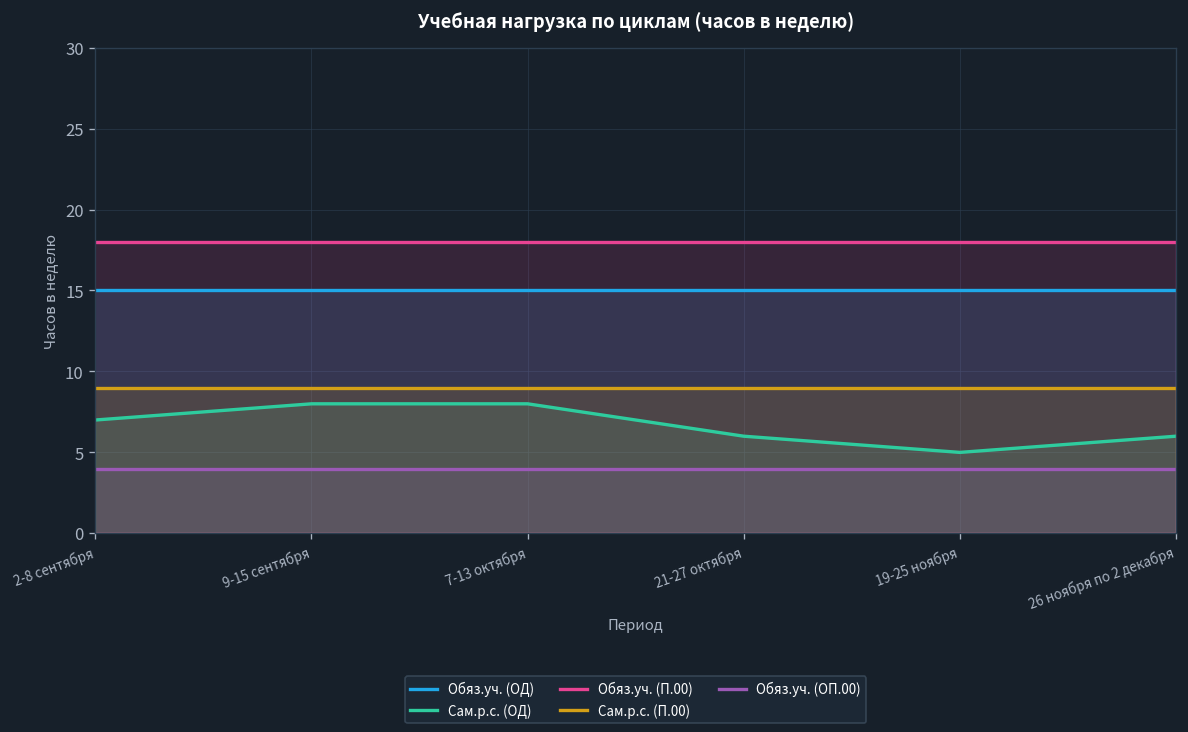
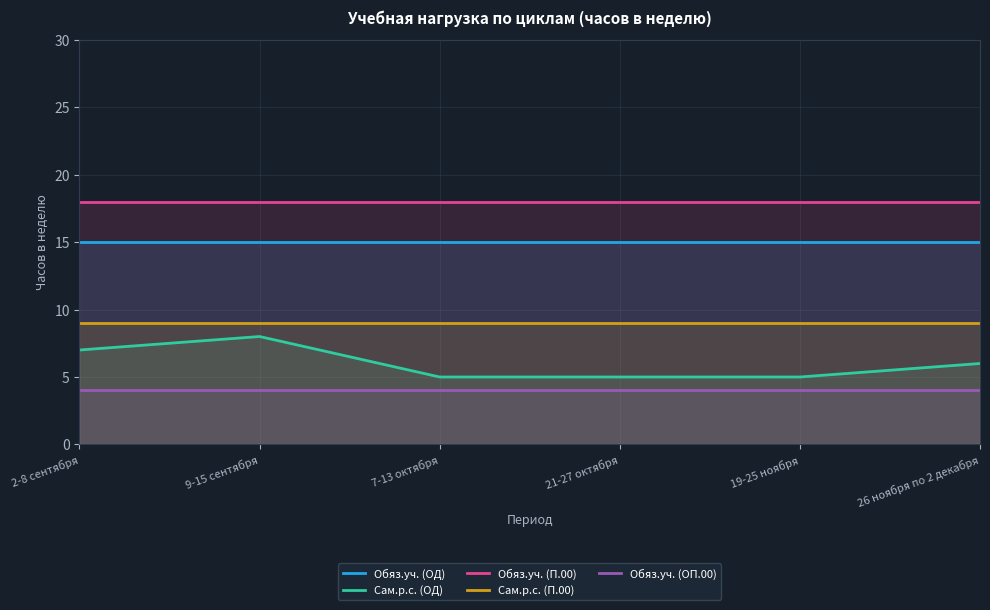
  {
    "Обяз.уч. (ОД)": {
      "2-8 сентября": 15,
      "9-15 сентября": 15,
      "7-13 октября": 15,
      "21-27 октября": 15,
      "19-25 ноября": 15,
      "26 ноября по 2 декабря": 15
    },
    "Сам.р.с. (ОД)": {
      "2-8 сентября": 7,
      "9-15 сентября": 8,
-     "7-13 октября": 8,
-     "21-27 октября": 6,
+     "7-13 октября": 5,
+     "21-27 октября": 5,
      "19-25 ноября": 5,
      "26 ноября по 2 декабря": 6
    },
    "Обяз.уч. (П.00)": {
      "2-8 сентября": 18,
      "9-15 сентября": 18,
      "7-13 октября": 18,
      "21-27 октября": 18,
      "19-25 ноября": 18,
      "26 ноября по 2 декабря": 18
    },
    "Сам.р.с. (П.00)": {
      "2-8 сентября": 9,
      "9-15 сентября": 9,
      "7-13 октября": 9,
      "21-27 октября": 9,
      "19-25 ноября": 9,
      "26 ноября по 2 декабря": 9
    },
    "Обяз.уч. (ОП.00)": {
      "2-8 сентября": 4,
      "9-15 сентября": 4,
      "7-13 октября": 4,
      "21-27 октября": 4,
      "19-25 ноября": 4,
      "26 ноября по 2 декабря": 4
    }
  }
